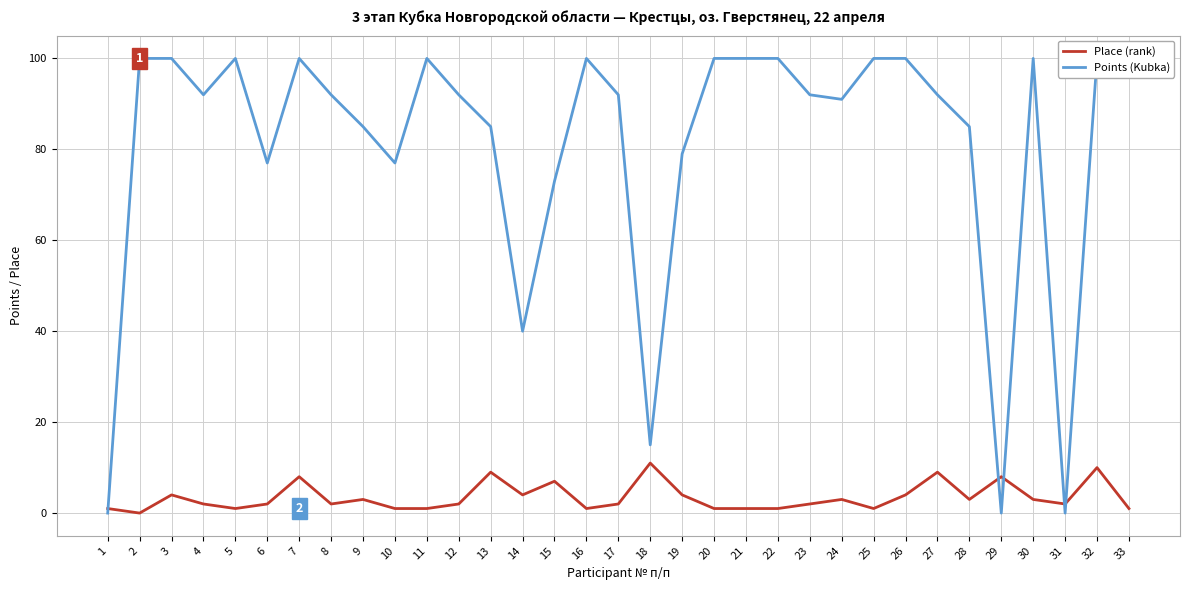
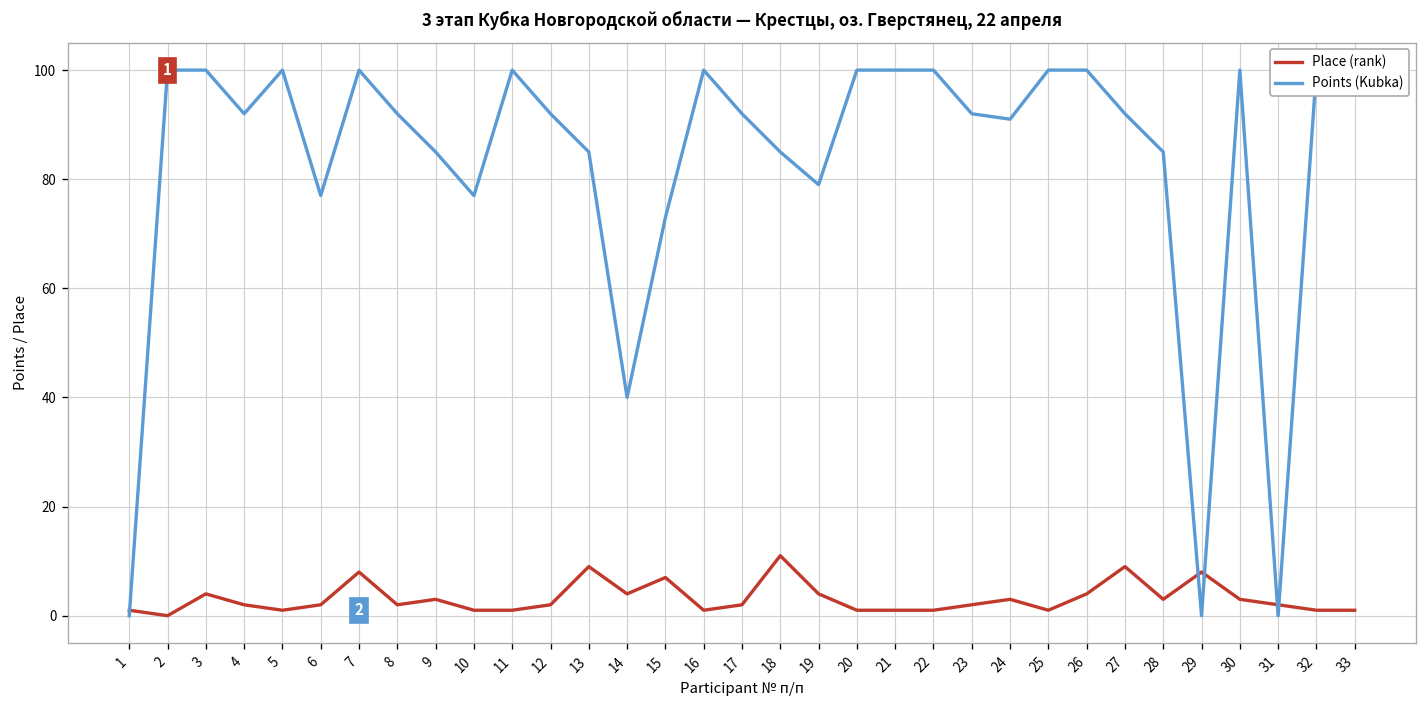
  {
    "Place (rank)": {
      "1": 1,
      "2": 0,
      "3": 4,
      "4": 2,
      "5": 1,
      "7": 8,
      "9": 3,
      "10": 1,
      "11": 1,
      "12": 2,
      "13": 9,
      "14": 4,
      "15": 7,
      "16": 1,
      "17": 2,
      "18": 11,
      "19": 4,
      "20": 1,
      "21": 1,
      "22": 1,
      "23": 2,
      "24": 3,
      "25": 1,
      "26": 4,
      "27": 9,
      "28": 3,
      "29": 8,
      "30": 3,
      "31": 2,
-     "32": 10,
+     "32": 1,
      "33": 1
    },
    "Points (Kubka)": {
      "1": 0,
      "3": 100,
      "4": 92,
      "5": 100,
      "6": 77,
      "7": 100,
      "8": 92,
      "9": 85,
      "10": 77,
      "11": 100,
      "12": 92,
      "13": 85,
      "14": 40,
      "15": 73,
      "16": 100,
      "17": 92,
-     "18": 15,
+     "18": 85,
      "19": 79,
      "20": 100,
      "21": 100,
      "22": 100,
      "23": 92,
      "24": 91,
      "25": 100,
      "26": 100,
      "27": 92,
      "28": 85,
      "29": 0,
      "30": 100,
      "31": 0
    }
  }
